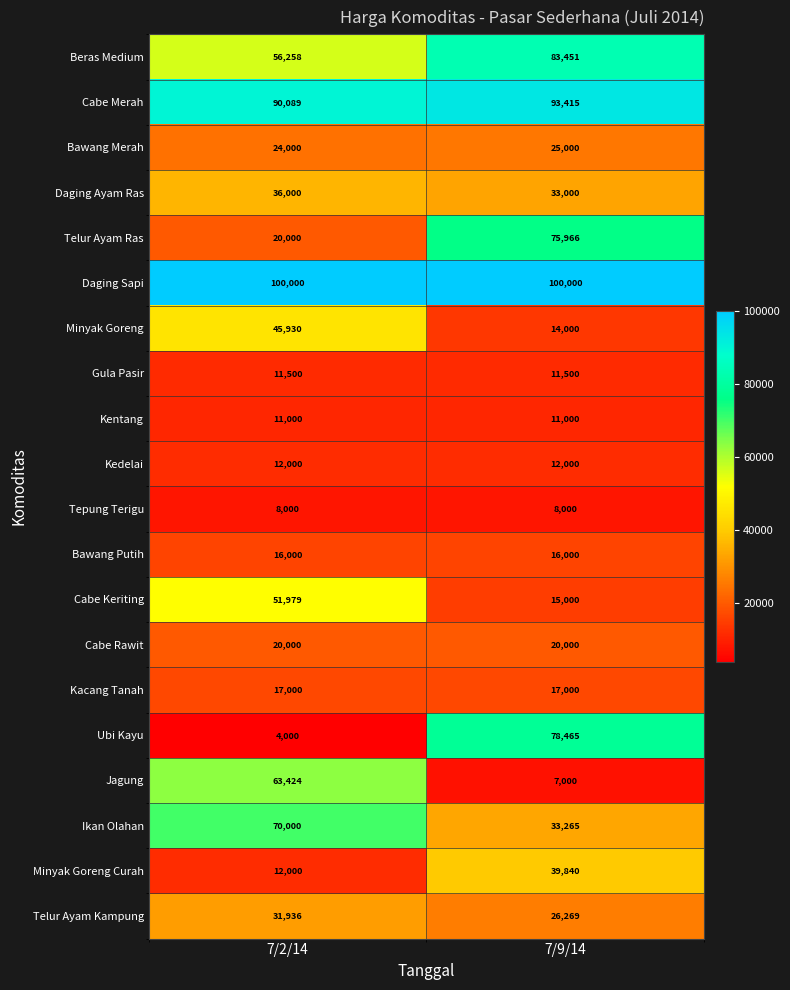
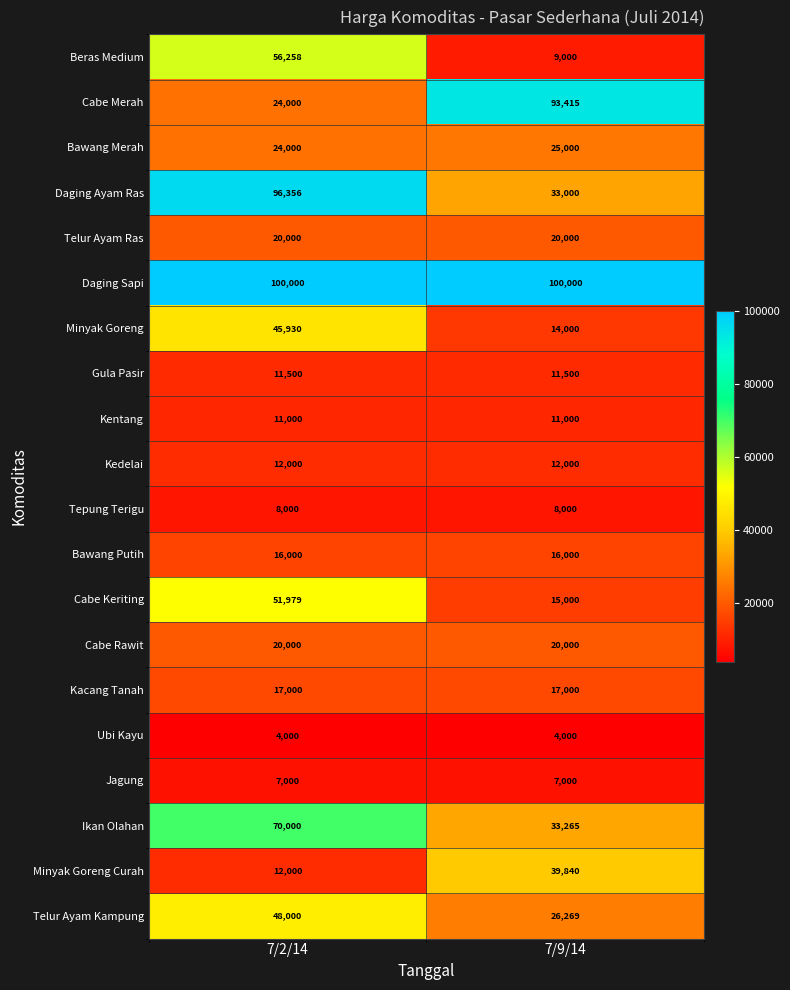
  {
    "Beras Medium": {
      "7/2/14": "56,258",
-     "7/9/14": "83,451"
+     "7/9/14": "9,000"
    },
    "Cabe Merah": {
-     "7/2/14": "90,089",
+     "7/2/14": "24,000",
      "7/9/14": "93,415"
    },
    "Bawang Merah": {
      "7/2/14": "24,000",
      "7/9/14": "25,000"
    },
    "Daging Ayam Ras": {
-     "7/2/14": "36,000",
+     "7/2/14": "96,356",
      "7/9/14": "33,000"
    },
    "Telur Ayam Ras": {
      "7/2/14": "20,000",
-     "7/9/14": "75,966"
+     "7/9/14": "20,000"
    },
    "Daging Sapi": {
      "7/2/14": "100,000",
      "7/9/14": "100,000"
    },
    "Minyak Goreng": {
      "7/2/14": "45,930",
      "7/9/14": "14,000"
    },
    "Gula Pasir": {
      "7/2/14": "11,500",
      "7/9/14": "11,500"
    },
    "Kentang": {
      "7/2/14": "11,000",
      "7/9/14": "11,000"
    },
    "Kedelai": {
      "7/2/14": "12,000",
      "7/9/14": "12,000"
    },
    "Tepung Terigu": {
      "7/2/14": "8,000",
      "7/9/14": "8,000"
    },
    "Bawang Putih": {
      "7/2/14": "16,000",
      "7/9/14": "16,000"
    },
    "Cabe Keriting": {
      "7/2/14": "51,979",
      "7/9/14": "15,000"
    },
    "Cabe Rawit": {
      "7/2/14": "20,000",
      "7/9/14": "20,000"
    },
    "Kacang Tanah": {
      "7/2/14": "17,000",
      "7/9/14": "17,000"
    },
    "Ubi Kayu": {
      "7/2/14": "4,000",
-     "7/9/14": "78,465"
+     "7/9/14": "4,000"
    },
    "Jagung": {
-     "7/2/14": "63,424",
+     "7/2/14": "7,000",
      "7/9/14": "7,000"
    },
    "Ikan Olahan": {
      "7/2/14": "70,000",
      "7/9/14": "33,265"
    },
    "Minyak Goreng Curah": {
      "7/2/14": "12,000",
      "7/9/14": "39,840"
    },
    "Telur Ayam Kampung": {
-     "7/2/14": "31,936",
+     "7/2/14": "48,000",
      "7/9/14": "26,269"
    }
  }
